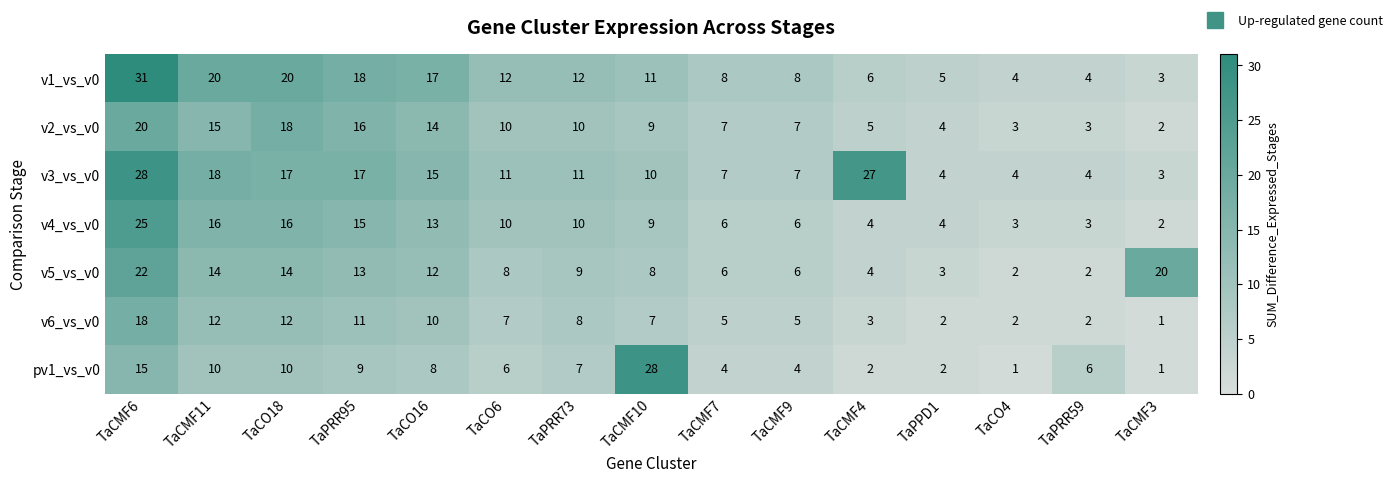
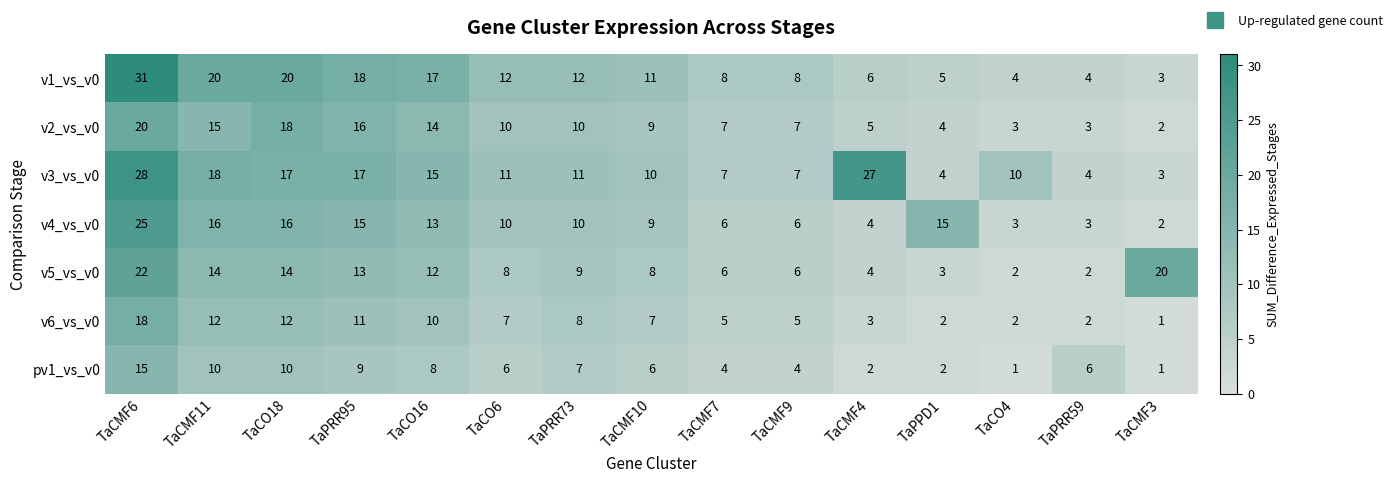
  {
    "v1_vs_v0": {
      "TaCMF6": 31,
      "TaCMF11": 20,
      "TaCO18": 20,
      "TaPRR95": 18,
      "TaCO16": 17,
      "TaCO6": 12,
      "TaPRR73": 12,
      "TaCMF10": 11,
      "TaCMF7": 8,
      "TaCMF9": 8,
      "TaCMF4": 6,
      "TaPPD1": 5,
      "TaCO4": 4,
      "TaPRR59": 4,
      "TaCMF3": 3
    },
    "v2_vs_v0": {
      "TaCMF6": 20,
      "TaCMF11": 15,
      "TaCO18": 18,
      "TaPRR95": 16,
      "TaCO16": 14,
      "TaCO6": 10,
      "TaPRR73": 10,
      "TaCMF10": 9,
      "TaCMF7": 7,
      "TaCMF9": 7,
      "TaCMF4": 5,
      "TaPPD1": 4,
      "TaCO4": 3,
      "TaPRR59": 3,
      "TaCMF3": 2
    },
    "v3_vs_v0": {
      "TaCMF6": 28,
      "TaCMF11": 18,
      "TaCO18": 17,
      "TaPRR95": 17,
      "TaCO16": 15,
      "TaCO6": 11,
      "TaPRR73": 11,
      "TaCMF10": 10,
      "TaCMF7": 7,
      "TaCMF9": 7,
      "TaCMF4": 27,
      "TaPPD1": 4,
-     "TaCO4": 4,
+     "TaCO4": 10,
      "TaPRR59": 4,
      "TaCMF3": 3
    },
    "v4_vs_v0": {
      "TaCMF6": 25,
      "TaCMF11": 16,
      "TaCO18": 16,
      "TaPRR95": 15,
      "TaCO16": 13,
      "TaCO6": 10,
      "TaPRR73": 10,
      "TaCMF10": 9,
      "TaCMF7": 6,
      "TaCMF9": 6,
      "TaCMF4": 4,
-     "TaPPD1": 4,
+     "TaPPD1": 15,
      "TaCO4": 3,
      "TaPRR59": 3,
      "TaCMF3": 2
    },
    "v5_vs_v0": {
      "TaCMF6": 22,
      "TaCMF11": 14,
      "TaCO18": 14,
      "TaPRR95": 13,
      "TaCO16": 12,
      "TaCO6": 8,
      "TaPRR73": 9,
      "TaCMF10": 8,
      "TaCMF7": 6,
      "TaCMF9": 6,
      "TaCMF4": 4,
      "TaPPD1": 3,
      "TaCO4": 2,
      "TaPRR59": 2,
      "TaCMF3": 20
    },
    "v6_vs_v0": {
      "TaCMF6": 18,
      "TaCMF11": 12,
      "TaCO18": 12,
      "TaPRR95": 11,
      "TaCO16": 10,
      "TaCO6": 7,
      "TaPRR73": 8,
      "TaCMF10": 7,
      "TaCMF7": 5,
      "TaCMF9": 5,
      "TaCMF4": 3,
      "TaPPD1": 2,
      "TaCO4": 2,
      "TaPRR59": 2,
      "TaCMF3": 1
    },
    "pv1_vs_v0": {
      "TaCMF6": 15,
      "TaCMF11": 10,
      "TaCO18": 10,
      "TaPRR95": 9,
      "TaCO16": 8,
      "TaCO6": 6,
      "TaPRR73": 7,
-     "TaCMF10": 28,
+     "TaCMF10": 6,
      "TaCMF7": 4,
      "TaCMF9": 4,
      "TaCMF4": 2,
      "TaPPD1": 2,
      "TaCO4": 1,
      "TaPRR59": 6,
      "TaCMF3": 1
    }
  }
